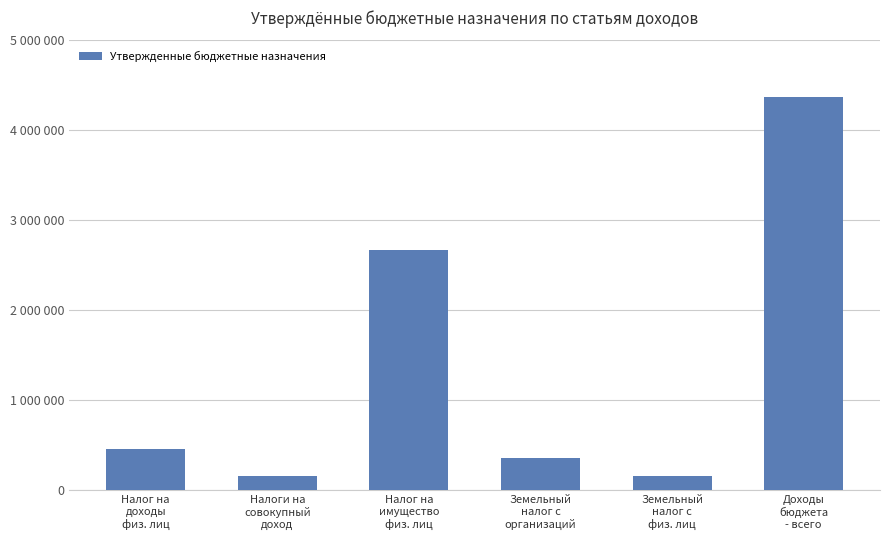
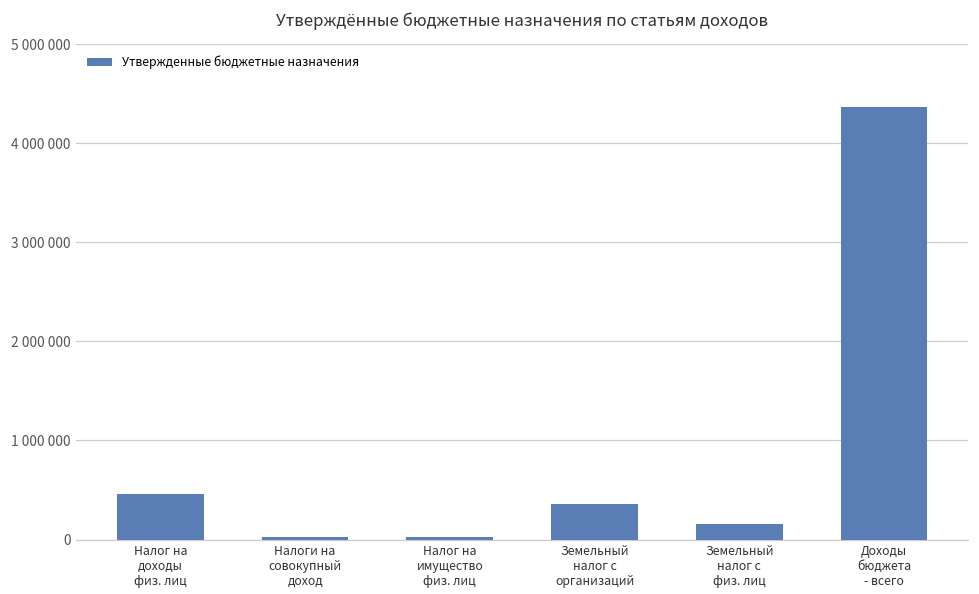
  {
    "Налог на доходы физ. лиц": 500000,
-   "Налоги на совокупный доход": 200000,
-   "Налог на имущество физ. лиц": 2700000,
+   "Налоги на совокупный доход": 0,
+   "Налог на имущество физ. лиц": 0,
    "Земельный налог с организаций": 400000,
    "Земельный налог с физ. лиц": 200000,
    "Доходы бюджета - всего": 4400000
  }
